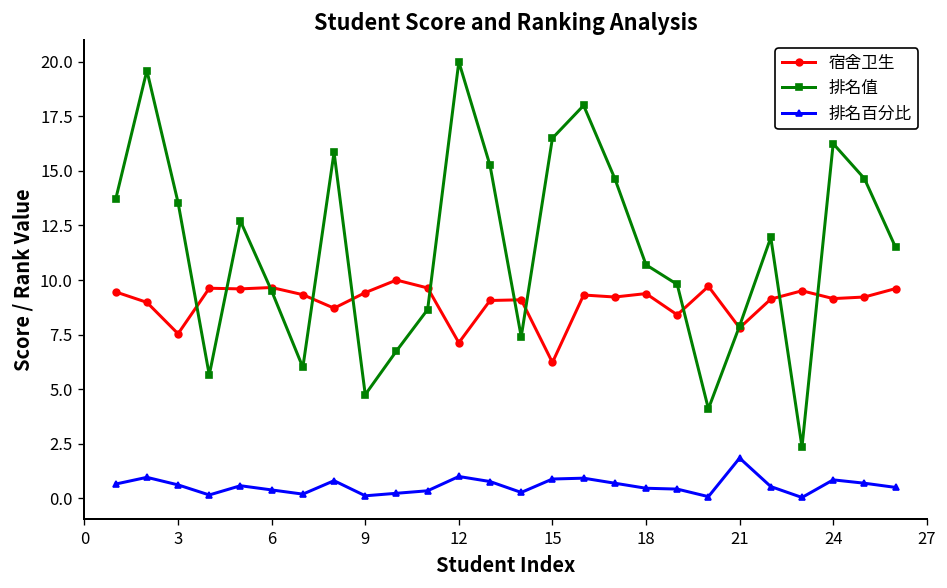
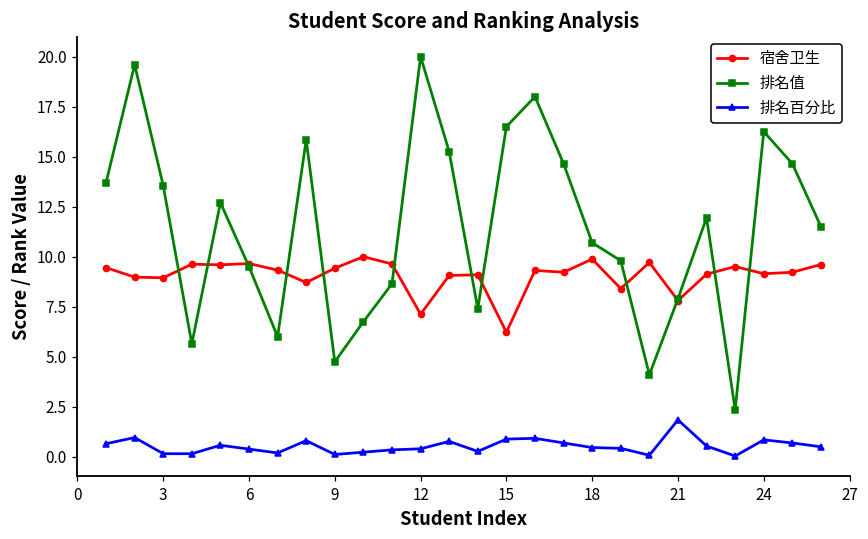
  {
    "宿舍卫生": {
-     "3": 7.5,
+     "3": 8.9,
      "6": 9.7,
      "9": 9.4,
      "12": 7.1,
      "15": 6.2,
-     "18": 9.4,
+     "18": 9.9,
      "24": 9.2
    },
    "排名值": {
      "3": 13.6,
      "6": 9.5,
      "9": 4.8,
      "12": 20.0,
      "15": 16.5,
      "18": 10.7,
      "24": 16.3
    },
    "排名百分比": {
-     "3": 0.6,
+     "3": 0.2,
      "6": 0.4,
      "9": 0.1,
-     "12": 1.0,
+     "12": 0.4,
      "15": 0.9,
      "18": 0.5,
      "21": 1.8,
      "24": 0.8
    }
  }
